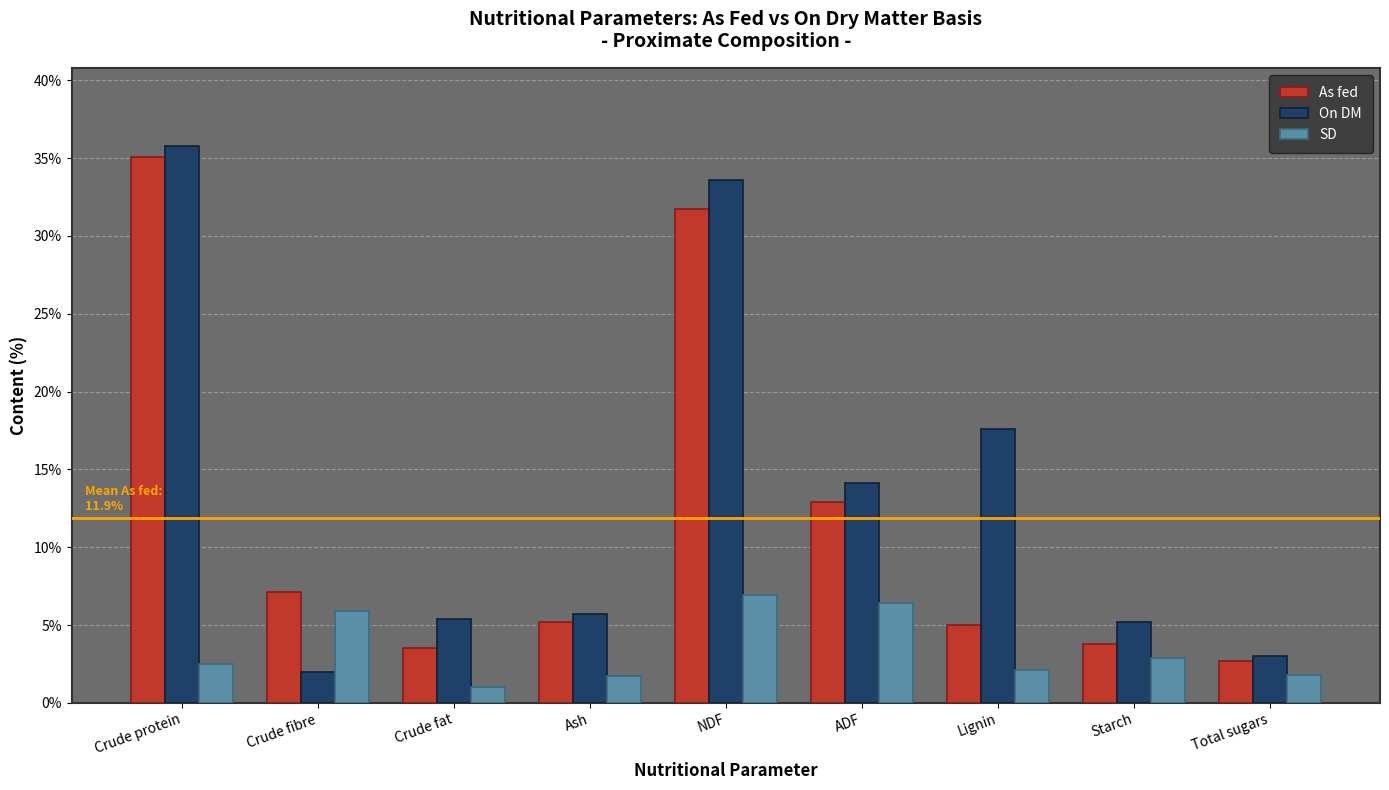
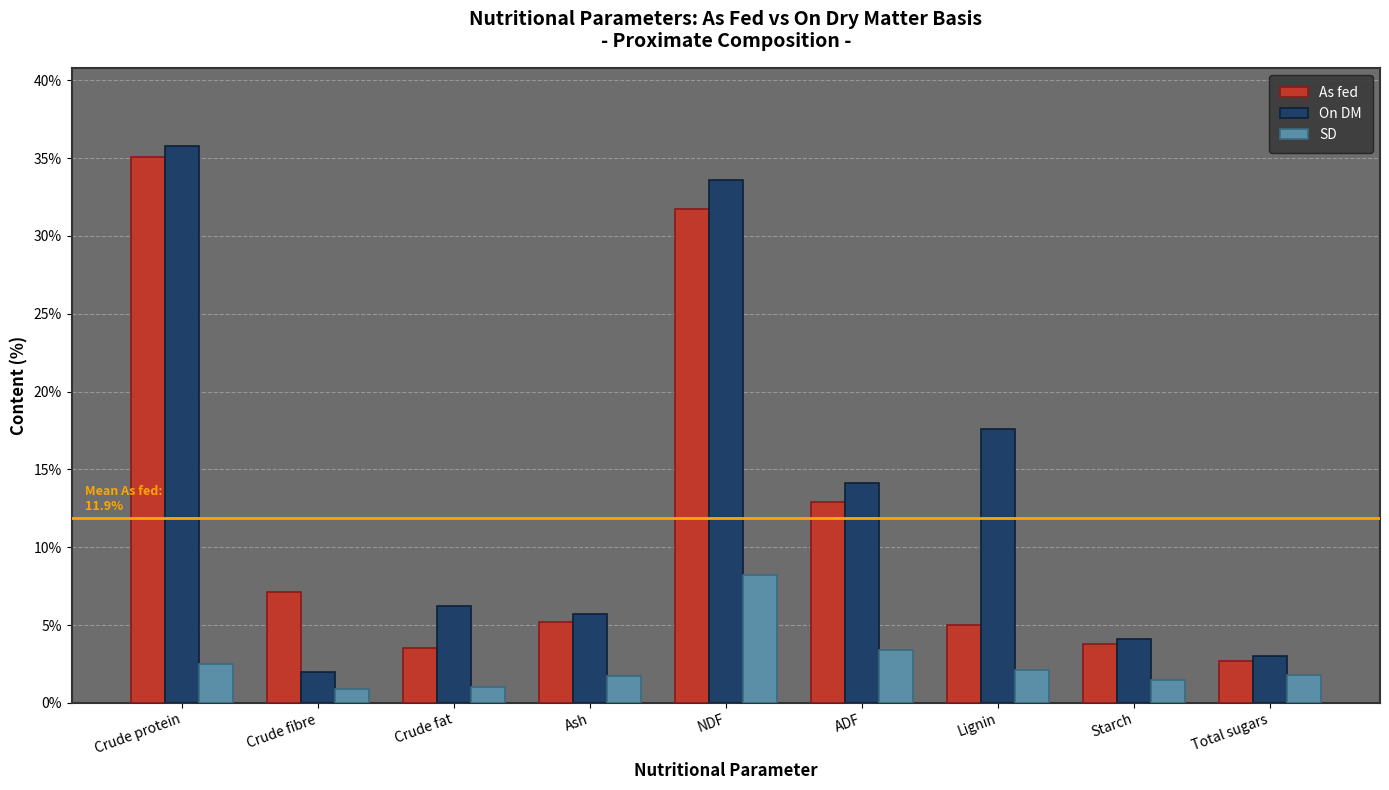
  {
    "As fed": {
      "Crude protein": "35.1%",
      "Crude fibre": "7.1%",
      "Crude fat": "3.5%",
      "Ash": "5.2%",
      "NDF": "31.7%",
      "ADF": "12.9%",
      "Lignin": "5.0%",
      "Starch": "3.8%",
      "Total sugars": "2.7%"
    },
    "On DM": {
      "Crude protein": "35.8%",
      "Crude fibre": "2.0%",
-     "Crude fat": "5.4%",
+     "Crude fat": "6.2%",
      "Ash": "5.7%",
      "NDF": "33.6%",
      "ADF": "14.1%",
      "Lignin": "17.6%",
-     "Starch": "5.2%",
+     "Starch": "4.1%",
      "Total sugars": "3.0%"
    },
    "SD": {
      "Crude protein": "2.5%",
-     "Crude fibre": "5.9%",
+     "Crude fibre": "0.9%",
      "Crude fat": "1.0%",
      "Ash": "1.7%",
-     "NDF": "6.9%",
-     "ADF": "6.4%",
+     "NDF": "8.2%",
+     "ADF": "3.4%",
      "Lignin": "2.1%",
-     "Starch": "2.9%",
+     "Starch": "1.5%",
      "Total sugars": "1.8%"
    }
  }
